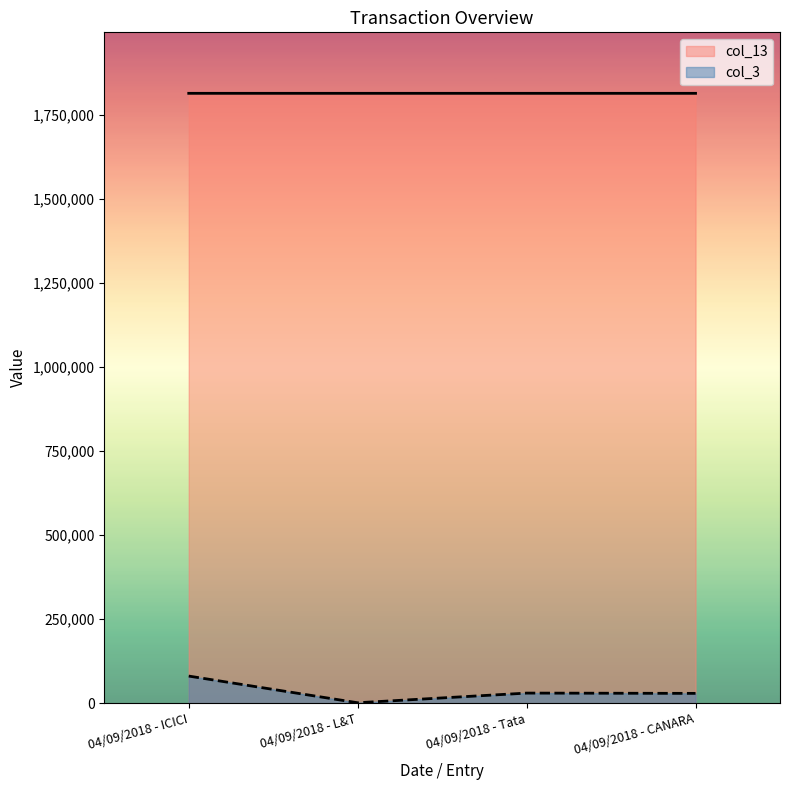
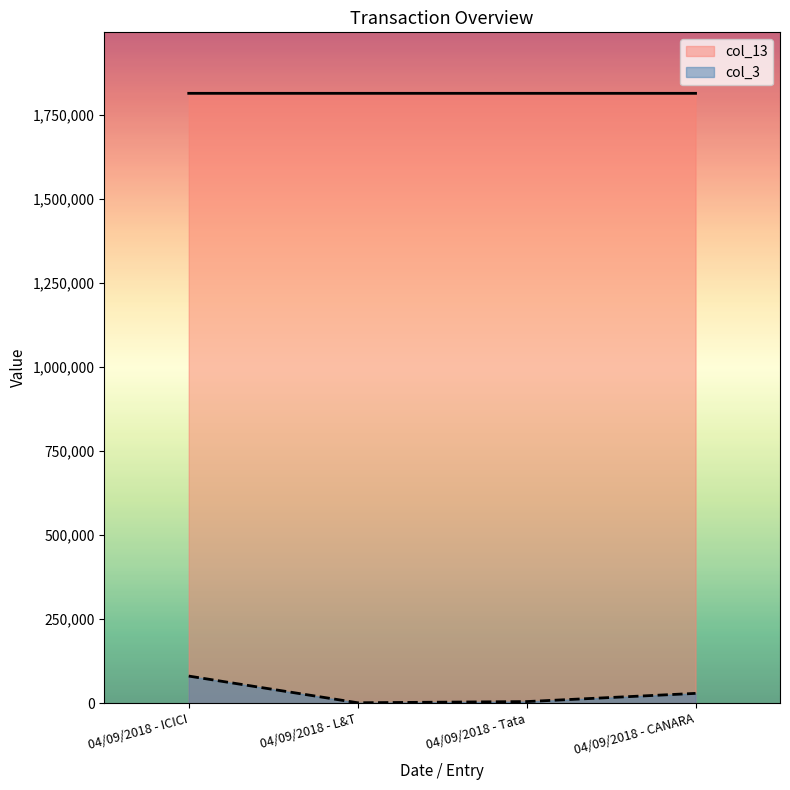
  {
    "col_13": {
      "04/09/2018 - ICICI": "1,820,000",
      "04/09/2018 - L&T": "1,820,000",
      "04/09/2018 - Tata": "1,820,000",
      "04/09/2018 - CANARA": "1,820,000"
    },
    "col_3": {
      "04/09/2018 - ICICI": "80,000",
      "04/09/2018 - L&T": "0",
-     "04/09/2018 - Tata": "30,000",
+     "04/09/2018 - Tata": "10,000",
      "04/09/2018 - CANARA": "30,000"
    }
  }
